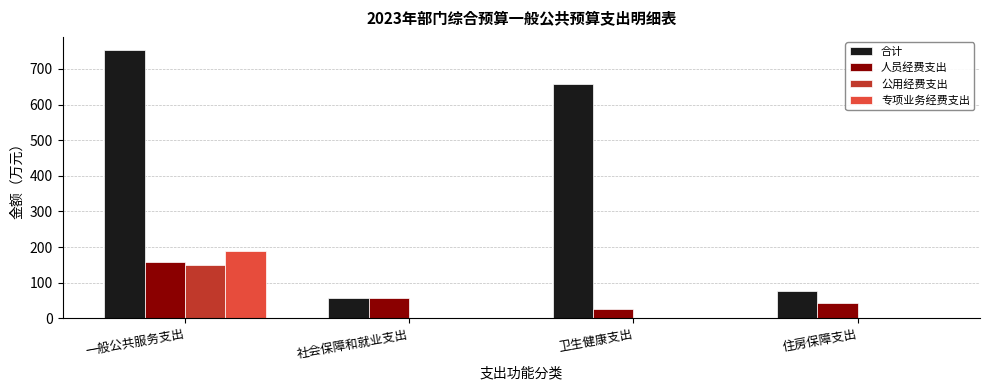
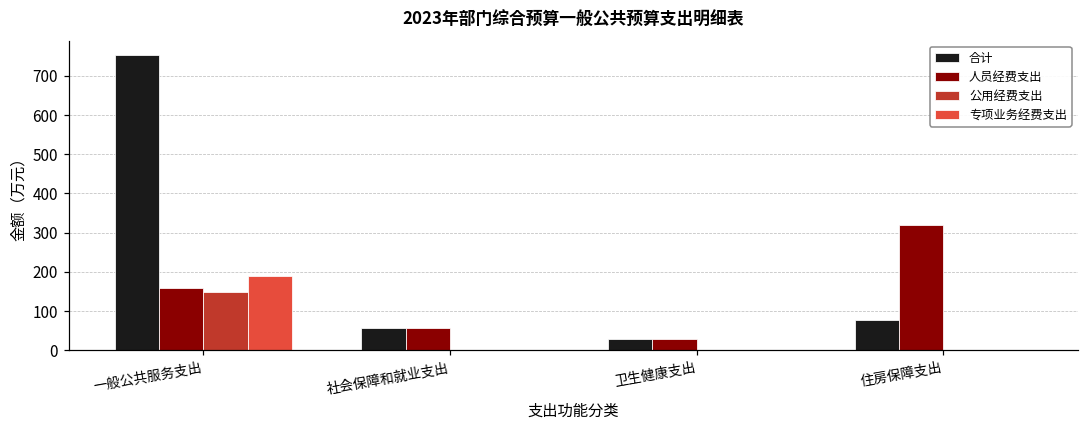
  {
    "合计": {
      "一般公共服务支出": 750,
      "社会保障和就业支出": 60,
-     "卫生健康支出": 660,
+     "卫生健康支出": 30,
      "住房保障支出": 80
    },
    "人员经费支出": {
      "一般公共服务支出": 160,
      "社会保障和就业支出": 60,
      "卫生健康支出": 30,
-     "住房保障支出": 40
+     "住房保障支出": 320
    }
  }
